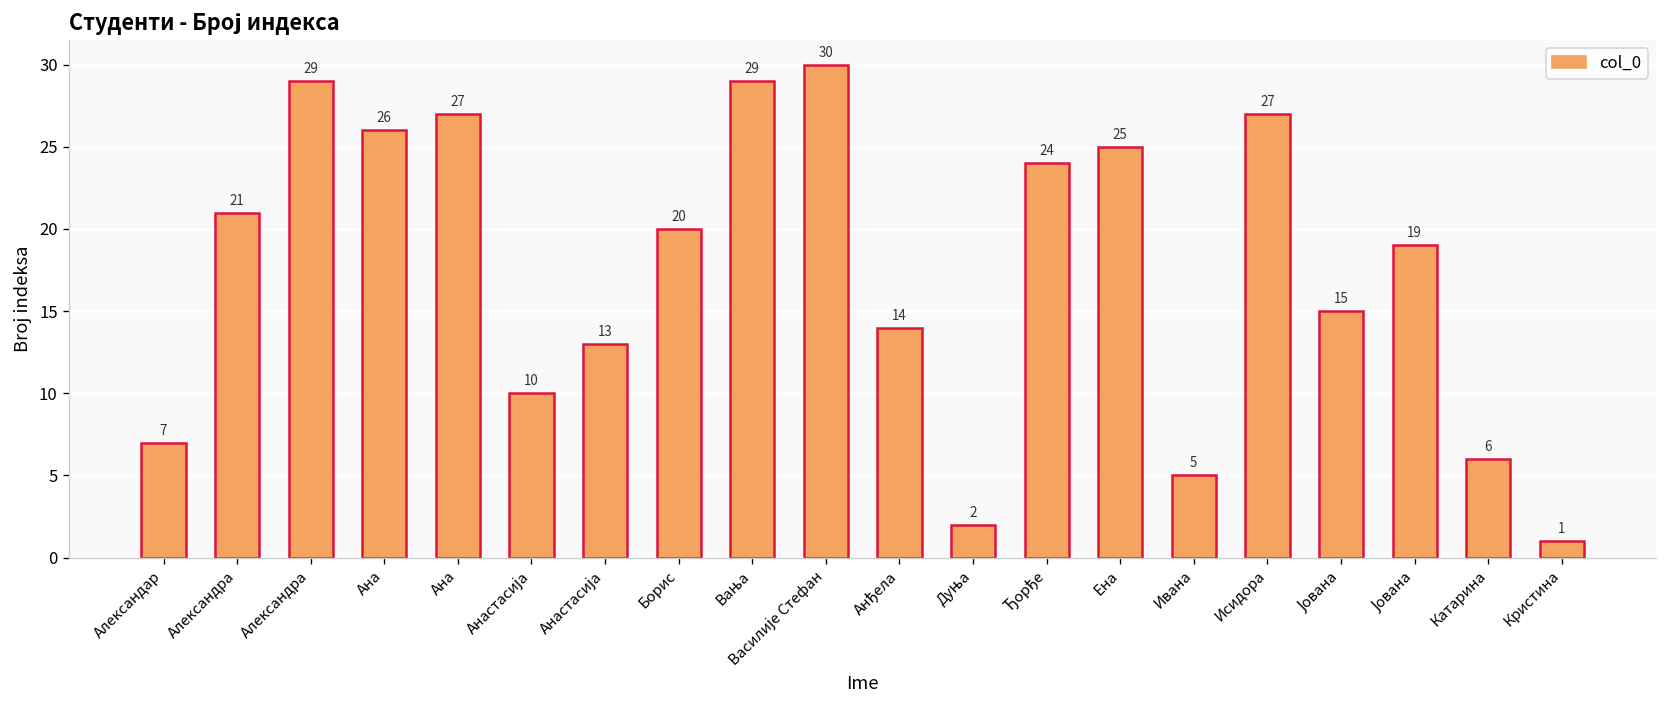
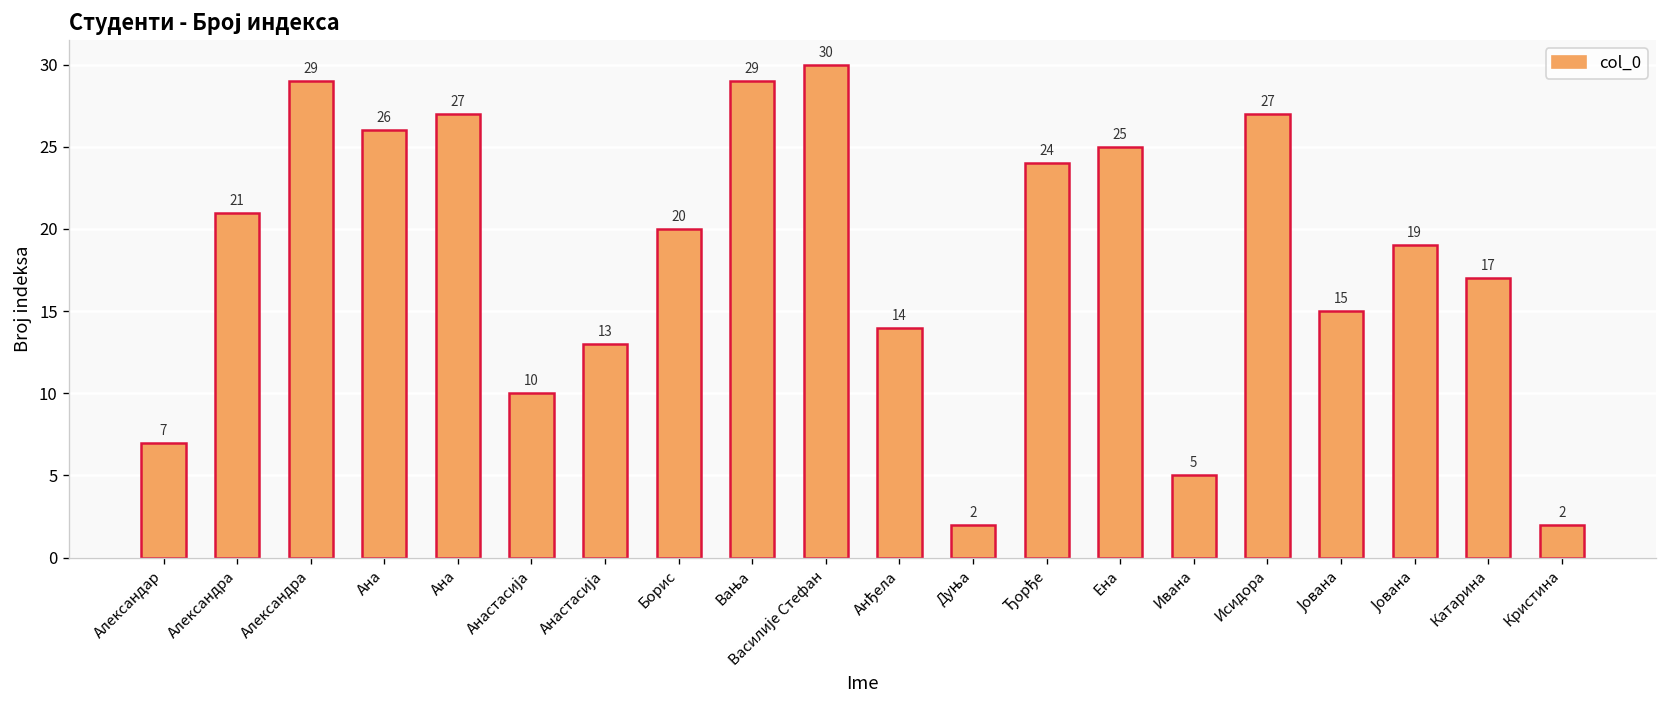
  {
    "Александар": 7,
    "Борис": 20,
    "Вања": 29,
    "Василије Стефан": 30,
    "Анђела": 14,
    "Дуња": 2,
    "Ђорђе": 24,
    "Ена": 25,
    "Ивана": 5,
    "Исидора": 27,
-   "Катарина": 6,
-   "Кристина": 1
+   "Катарина": 17,
+   "Кристина": 2
  }
